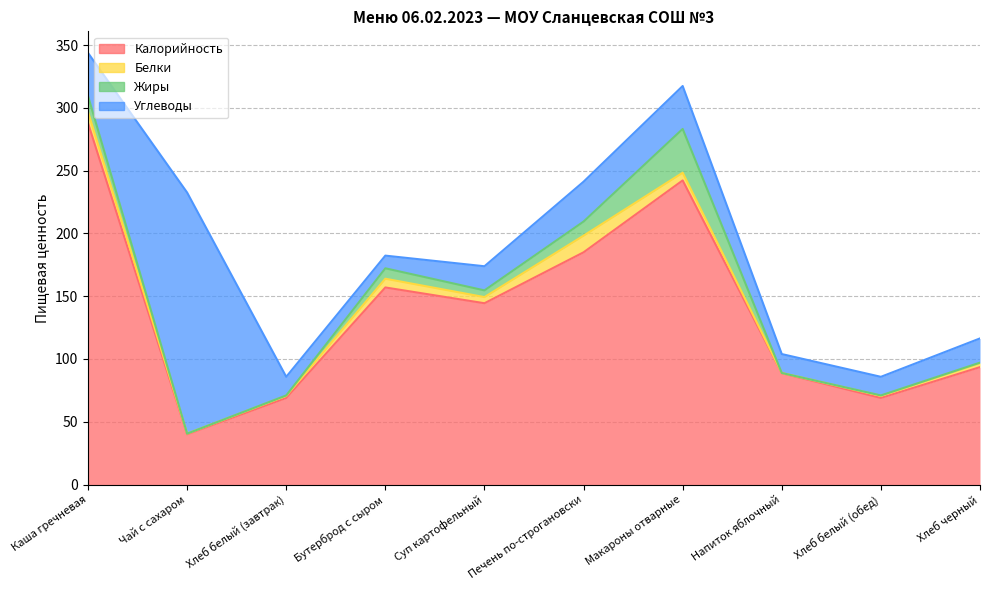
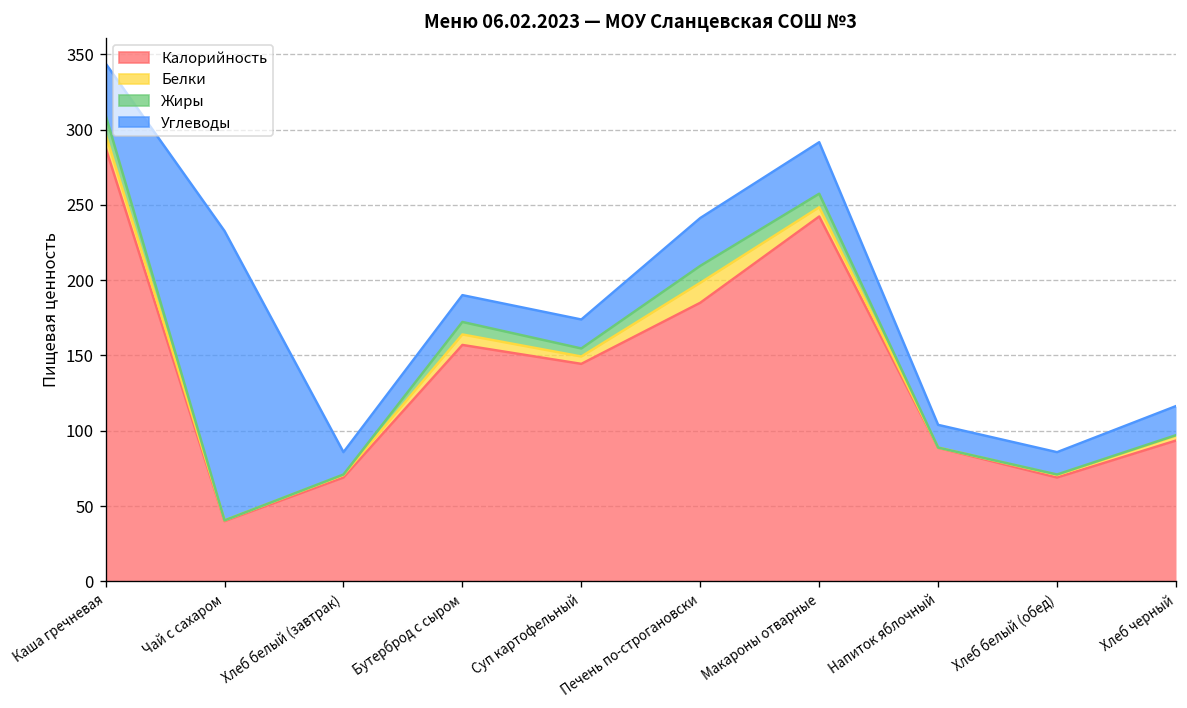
  {
    "Калорийность": {
      "Каша гречневая": 288,
      "Бутерброд с сыром": 157,
      "Суп картофельный": 144,
      "Печень по-строгановски": 185,
      "Макароны отварные": 242,
      "Хлеб черный": 94
    },
    "Белки": {
      "Каша гречневая": 9,
      "Бутерброд с сыром": 7,
      "Суп картофельный": 5,
      "Печень по-строгановски": 13,
      "Макароны отварные": 6
    },
    "Жиры": {
      "Каша гречневая": 13,
      "Бутерброд с сыром": 8,
      "Суп картофельный": 5,
      "Печень по-строгановски": 11,
-     "Макароны отварные": 35
+     "Макароны отварные": 9
    },
    "Углеводы": {
      "Каша гречневая": 34,
      "Чай с сахаром": 192,
      "Хлеб белый (завтрак)": 15,
-     "Бутерброд с сыром": 10,
+     "Бутерброд с сыром": 18,
      "Суп картофельный": 19,
      "Печень по-строгановски": 32,
      "Макароны отварные": 34,
      "Напиток яблочный": 15,
      "Хлеб белый (обед)": 15,
      "Хлеб черный": 19
    }
  }
